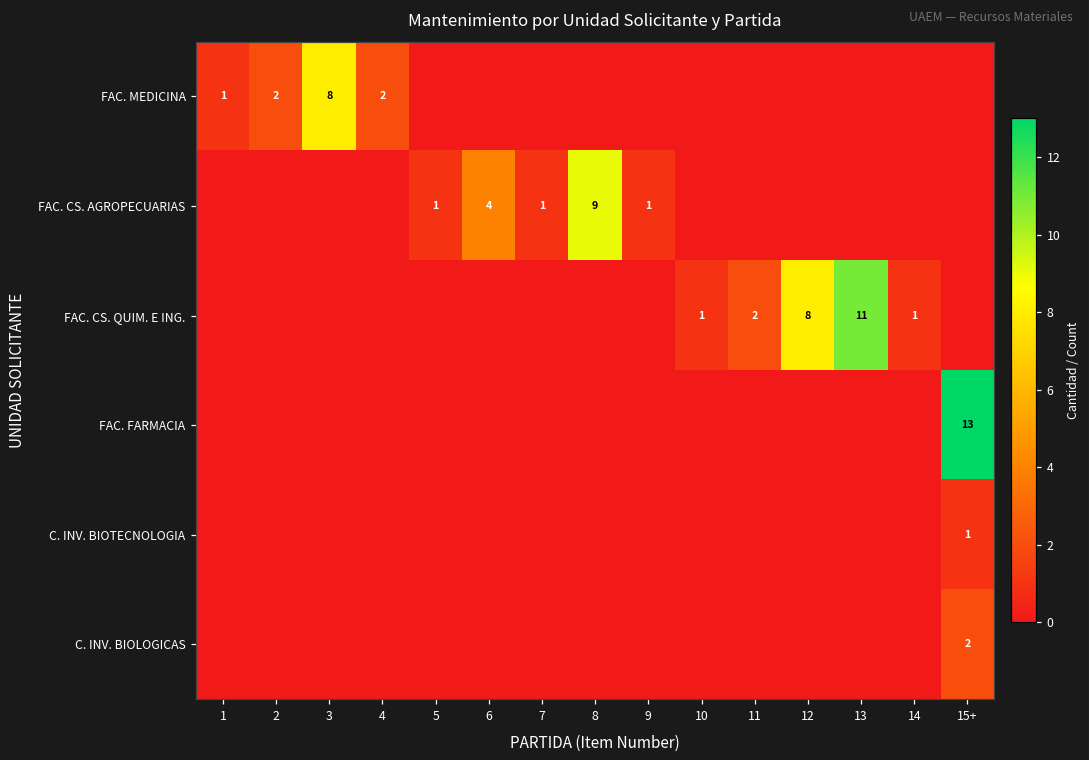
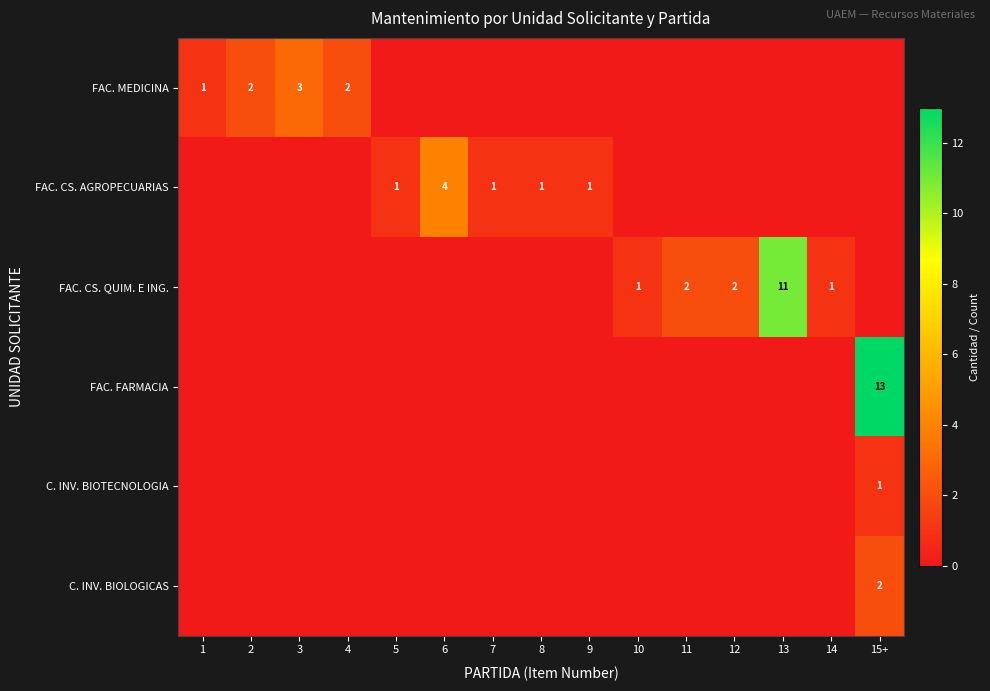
  {
    "FAC. MEDICINA": {
      "1": 1,
      "2": 2,
-     "3": 8,
+     "3": 3,
      "4": 2
    },
    "FAC. CS. AGROPECUARIAS": {
      "5": 1,
      "6": 4,
      "7": 1,
-     "8": 9,
+     "8": 1,
      "9": 1
    },
    "FAC. CS. QUIM. E ING.": {
      "10": 1,
      "11": 2,
-     "12": 8,
+     "12": 2,
      "13": 11,
      "14": 1
    },
    "FAC. FARMACIA": {
      "15+": 13
    },
    "C. INV. BIOTECNOLOGIA": {
      "15+": 1
    },
    "C. INV. BIOLOGICAS": {
      "15+": 2
    }
  }
